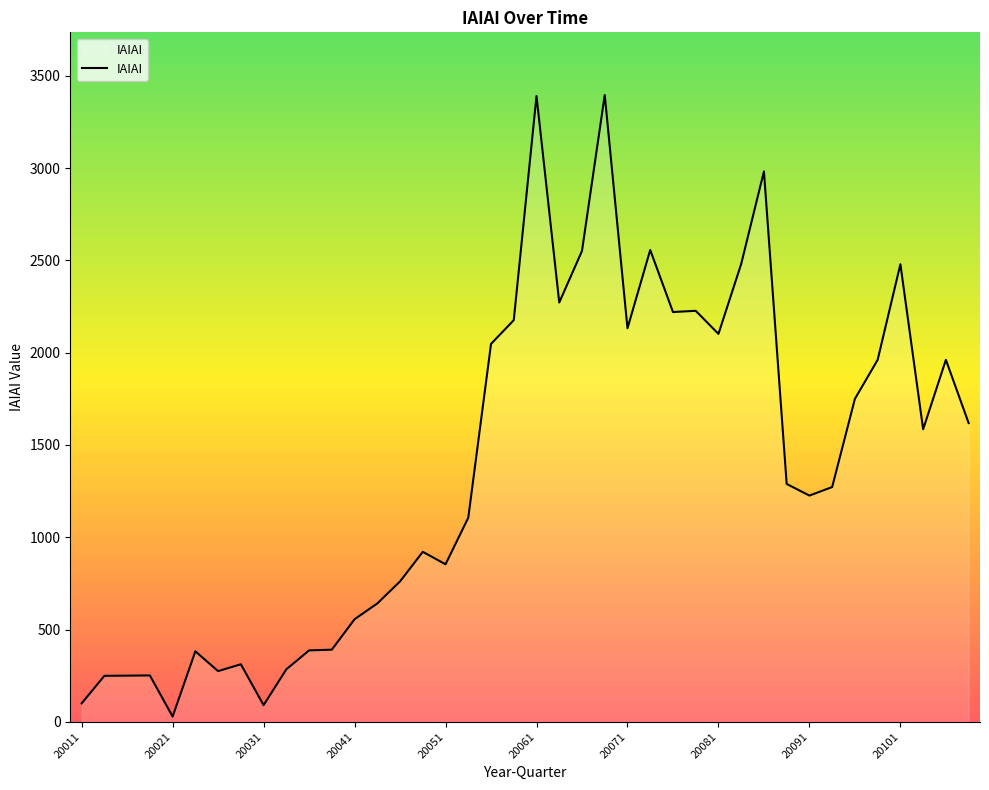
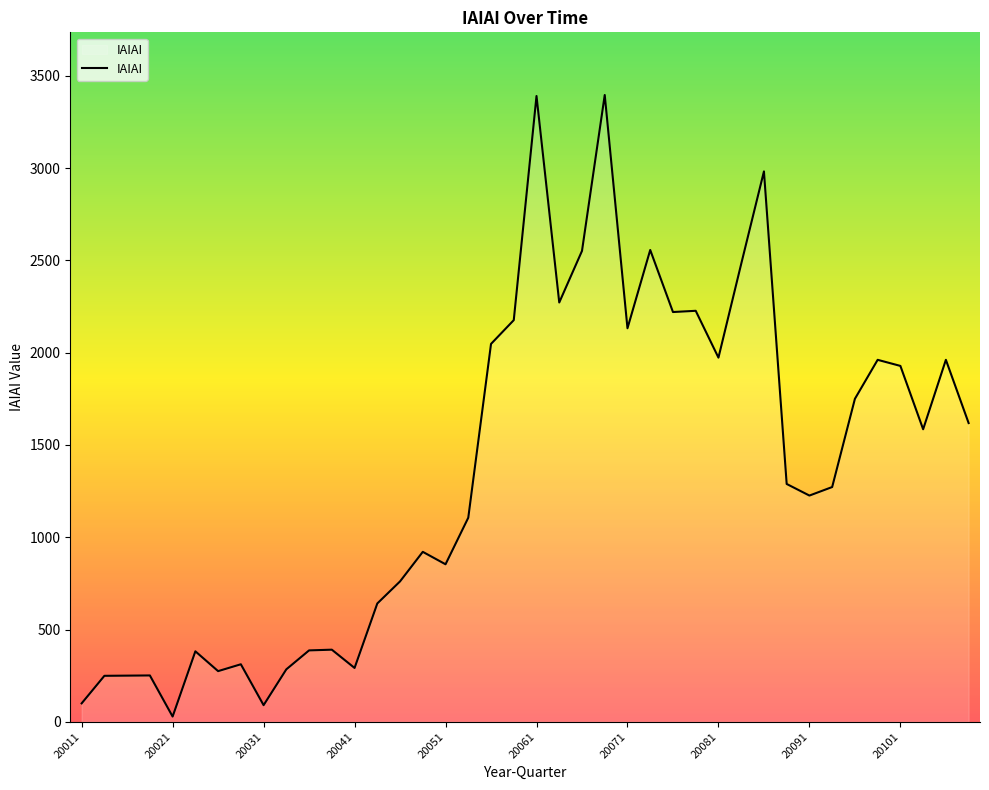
  {
    "20011": 100,
    "20021": 30,
    "20031": 90,
-   "20041": 560,
+   "20041": 290,
    "20051": 850,
    "20061": 3390,
    "20071": 2130,
-   "20081": 2100,
+   "20081": 1970,
    "20091": 1230,
-   "20101": 2480
+   "20101": 1930
  }
